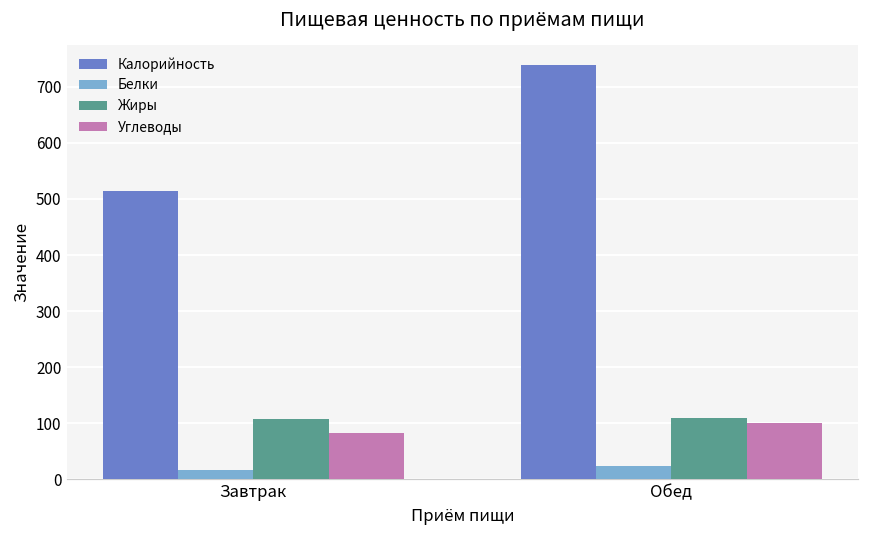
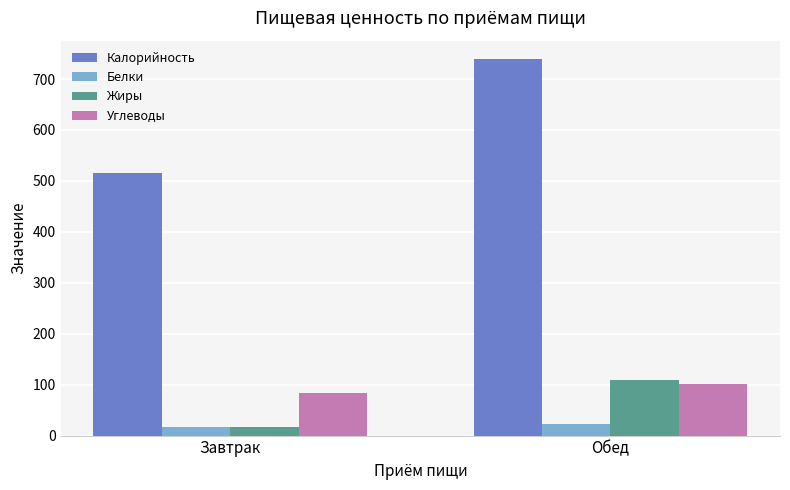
  {
    "Жиры": {
-     "Завтрак": 110,
+     "Завтрак": 20,
      "Обед": 110
    },
    "Углеводы": {
      "Завтрак": 80,
      "Обед": 100
    }
  }
